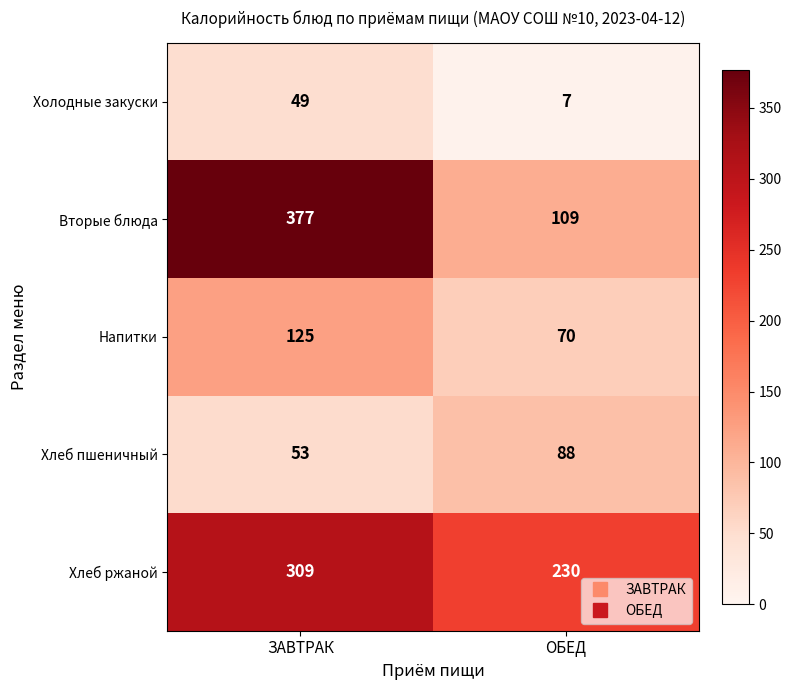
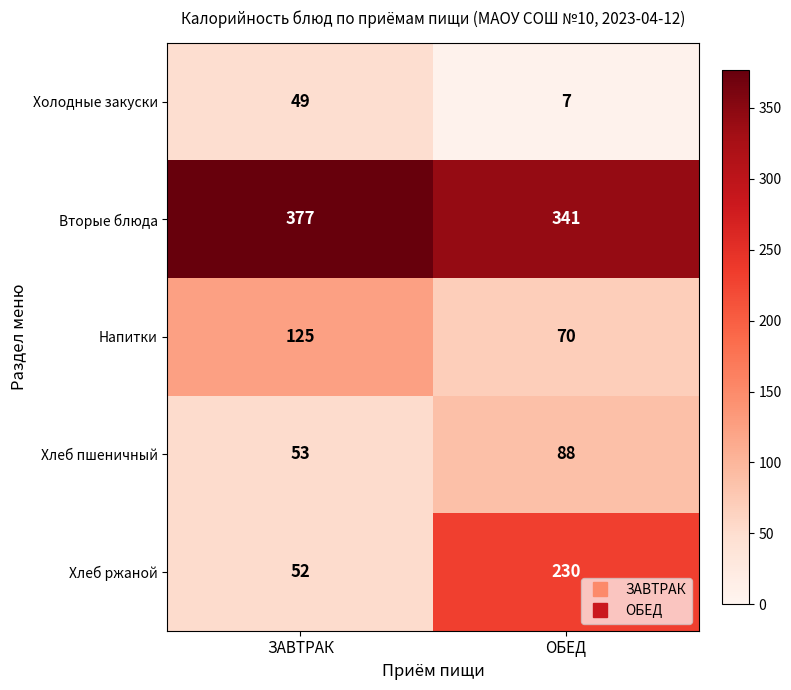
  {
    "Холодные закуски": {
      "ЗАВТРАК": 49,
      "ОБЕД": 7
    },
    "Вторые блюда": {
      "ЗАВТРАК": 377,
-     "ОБЕД": 109
+     "ОБЕД": 341
    },
    "Напитки": {
      "ЗАВТРАК": 125,
      "ОБЕД": 70
    },
    "Хлеб пшеничный": {
      "ЗАВТРАК": 53,
      "ОБЕД": 88
    },
    "Хлеб ржаной": {
-     "ЗАВТРАК": 309,
+     "ЗАВТРАК": 52,
      "ОБЕД": 230
    }
  }
